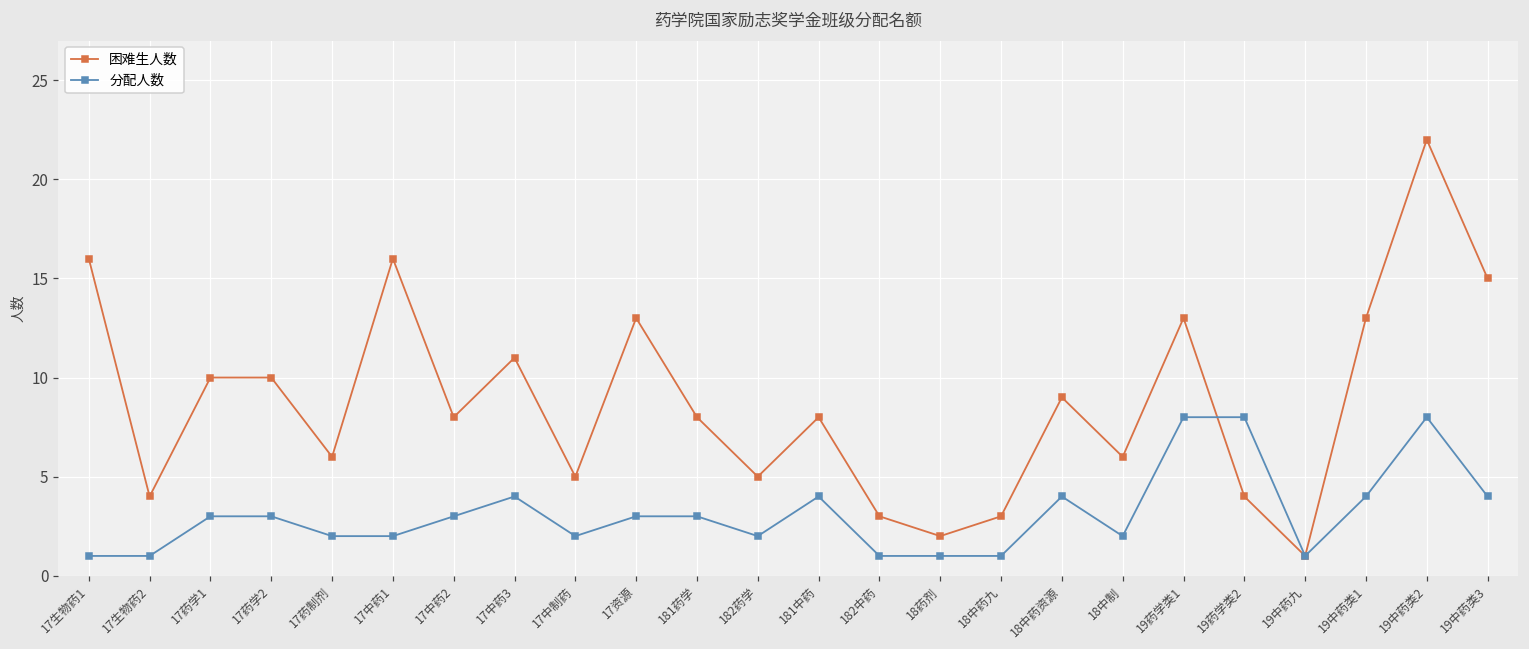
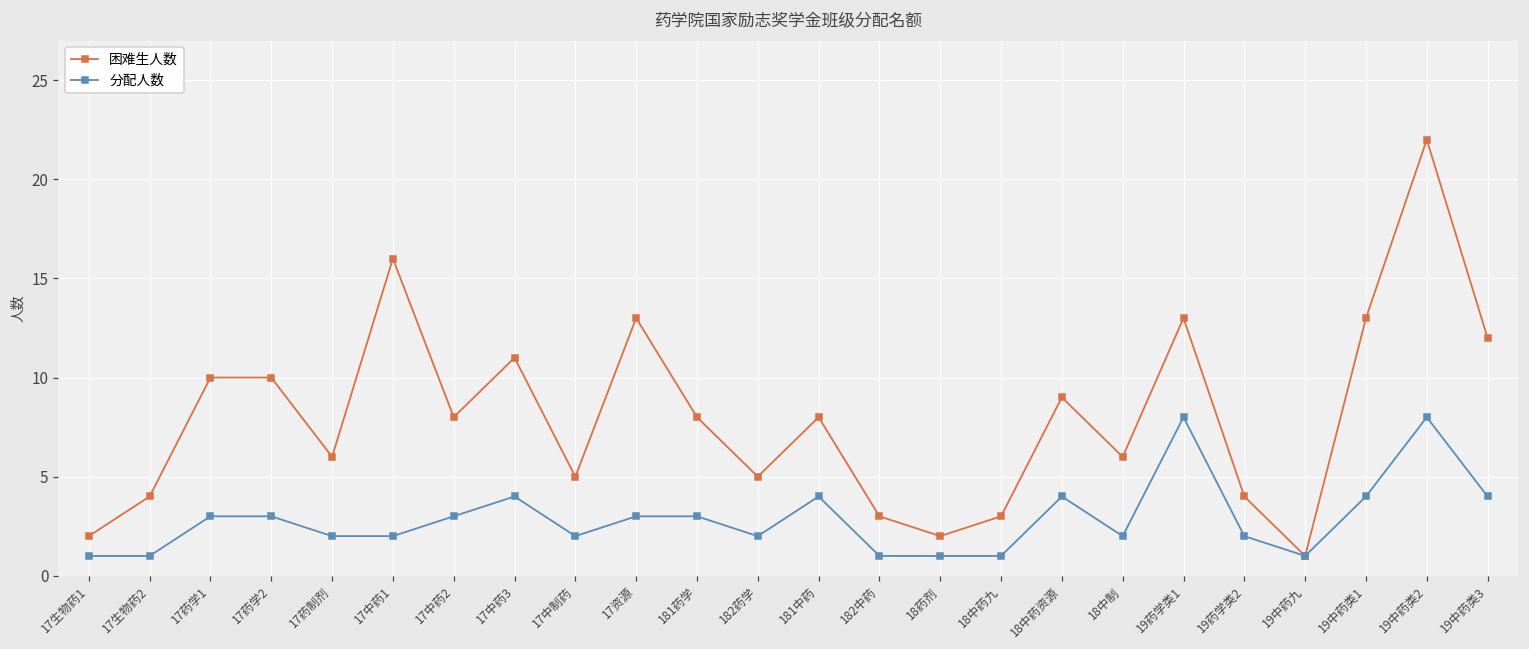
  {
    "困难生人数": {
-     "17生物药1": 16,
+     "17生物药1": 2,
      "17生物药2": 4,
      "17药学1": 10,
      "17药学2": 10,
      "17药制剂": 6,
      "17中药1": 16,
      "17中药2": 8,
      "17中药3": 11,
      "17中制药": 5,
      "17资源": 13,
      "181药学": 8,
      "182药学": 5,
      "181中药": 8,
      "182中药": 3,
      "18药剂": 2,
      "18中药九": 3,
      "18中药资源": 9,
      "18中制": 6,
      "19药学类1": 13,
      "19药学类2": 4,
      "19中药类1": 13,
      "19中药类2": 22,
-     "19中药类3": 15
+     "19中药类3": 12
    },
    "分配人数": {
      "17生物药1": 1,
      "17生物药2": 1,
      "17药学1": 3,
      "17药学2": 3,
      "17药制剂": 2,
      "17中药1": 2,
      "17中药2": 3,
      "17中药3": 4,
      "17中制药": 2,
      "17资源": 3,
      "181药学": 3,
      "182药学": 2,
      "181中药": 4,
      "182中药": 1,
      "18药剂": 1,
      "18中药九": 1,
      "18中药资源": 4,
      "18中制": 2,
      "19药学类1": 8,
-     "19药学类2": 8,
+     "19药学类2": 2,
      "19中药类1": 4,
      "19中药类2": 8,
      "19中药类3": 4
    }
  }
